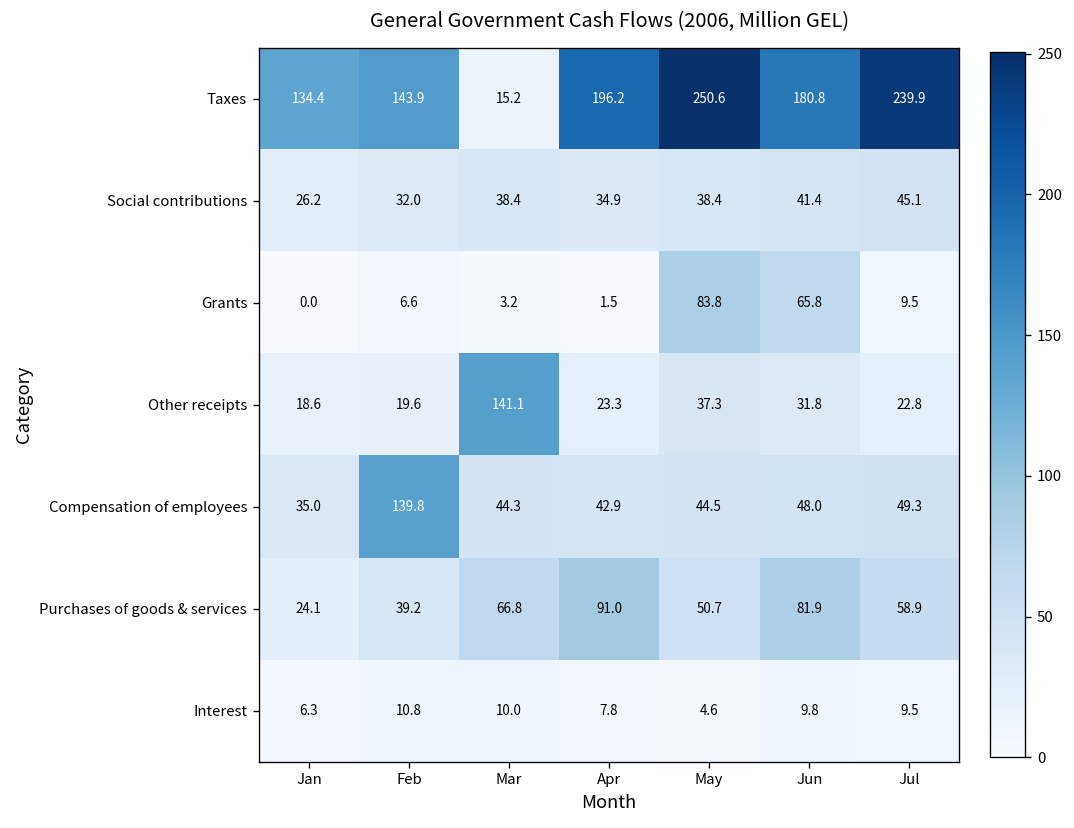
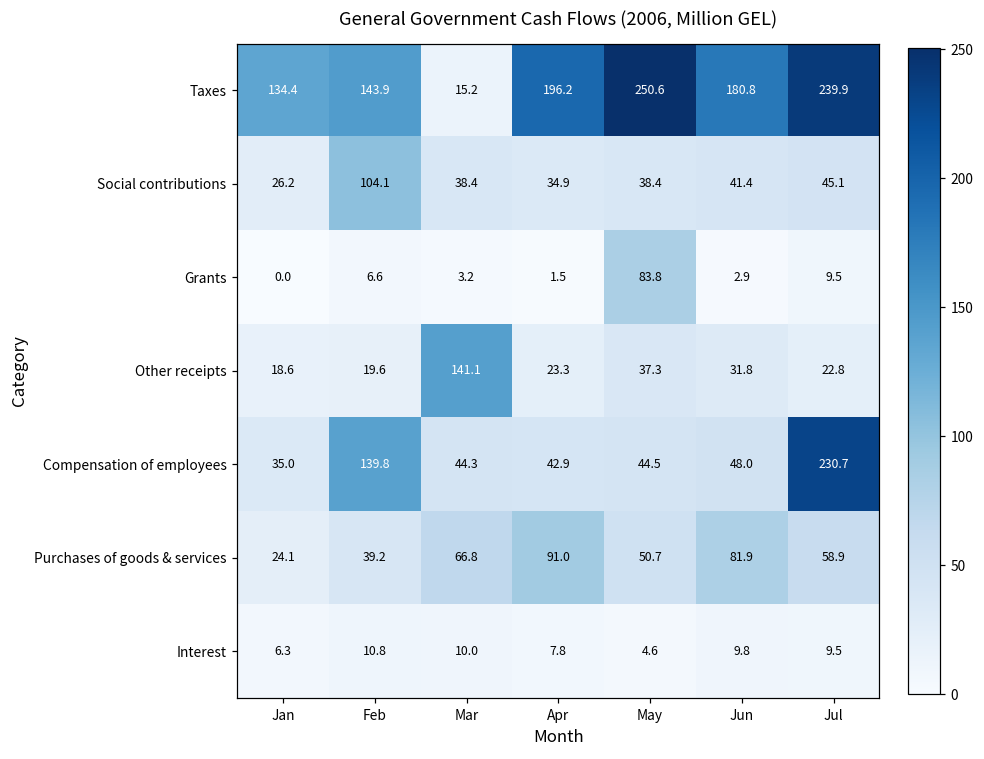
  {
    "Taxes": {
      "Jan": 134.4,
      "Feb": 143.9,
      "Mar": 15.2,
      "Apr": 196.2,
      "May": 250.6,
      "Jun": 180.8,
      "Jul": 239.9
    },
    "Social contributions": {
      "Jan": 26.2,
-     "Feb": 32.0,
+     "Feb": 104.1,
      "Mar": 38.4,
      "Apr": 34.9,
      "May": 38.4,
      "Jun": 41.4,
      "Jul": 45.1
    },
    "Grants": {
      "Jan": 0.0,
      "Feb": 6.6,
      "Mar": 3.2,
      "Apr": 1.5,
      "May": 83.8,
-     "Jun": 65.8,
+     "Jun": 2.9,
      "Jul": 9.5
    },
    "Other receipts": {
      "Jan": 18.6,
      "Feb": 19.6,
      "Mar": 141.1,
      "Apr": 23.3,
      "May": 37.3,
      "Jun": 31.8,
      "Jul": 22.8
    },
    "Compensation of employees": {
      "Jan": 35.0,
      "Feb": 139.8,
      "Mar": 44.3,
      "Apr": 42.9,
      "May": 44.5,
      "Jun": 48.0,
-     "Jul": 49.3
+     "Jul": 230.7
    },
    "Purchases of goods & services": {
      "Jan": 24.1,
      "Feb": 39.2,
      "Mar": 66.8,
      "Apr": 91.0,
      "May": 50.7,
      "Jun": 81.9,
      "Jul": 58.9
    },
    "Interest": {
      "Jan": 6.3,
      "Feb": 10.8,
      "Mar": 10.0,
      "Apr": 7.8,
      "May": 4.6,
      "Jun": 9.8,
      "Jul": 9.5
    }
  }
